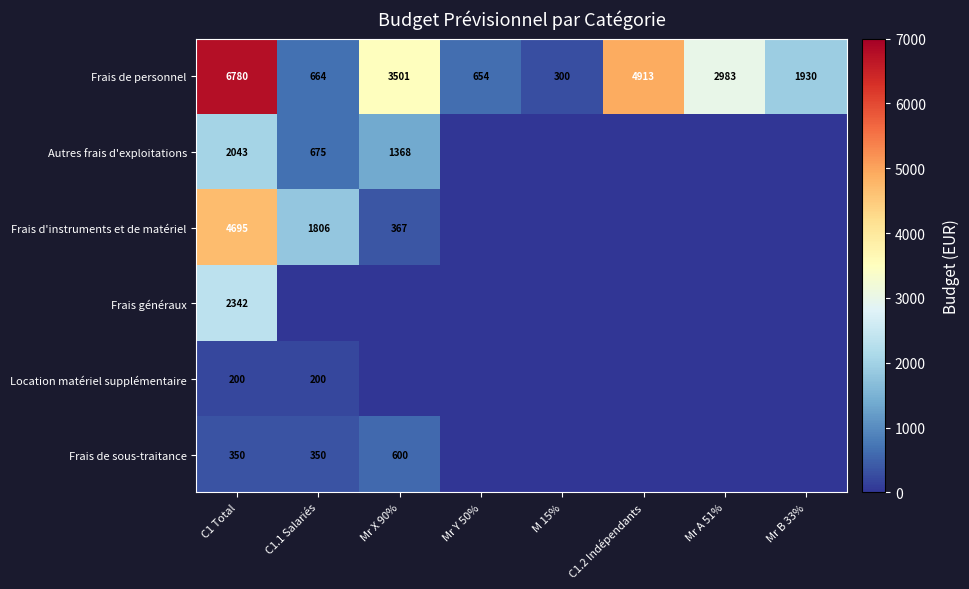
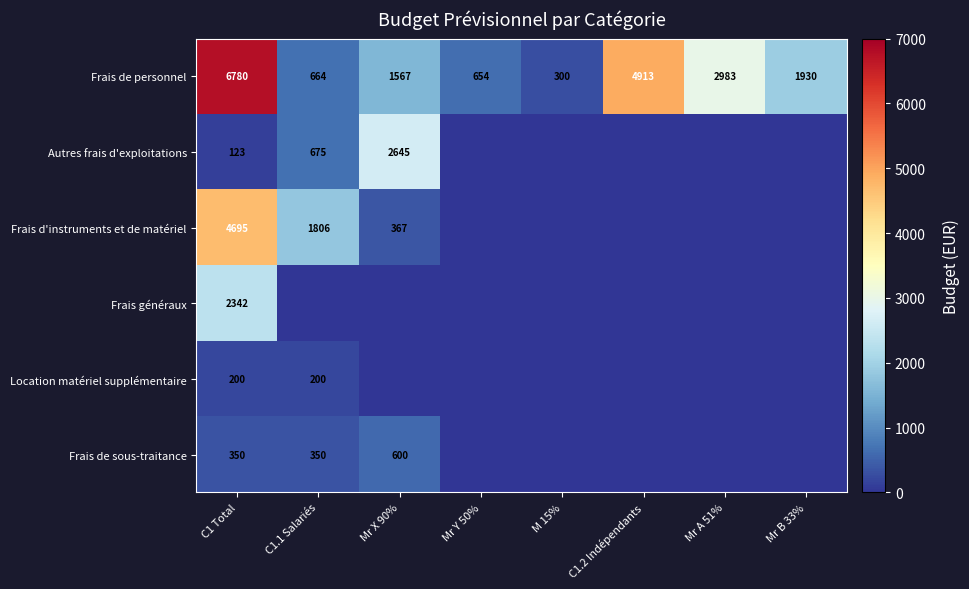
  {
    "Frais de personnel": {
      "C1 Total": 6780,
      "C1.1 Salariés": 664,
-     "Mr X 90%": 3501,
+     "Mr X 90%": 1567,
      "Mr Y 50%": 654,
      "M 15%": 300,
      "C1.2 Indépendants": 4913,
      "Mr A 51%": 2983,
      "Mr B 33%": 1930
    },
    "Autres frais d'exploitations": {
-     "C1 Total": 2043,
+     "C1 Total": 123,
      "C1.1 Salariés": 675,
-     "Mr X 90%": 1368
+     "Mr X 90%": 2645
    },
    "Frais d'instruments et de matériel": {
      "C1 Total": 4695,
      "C1.1 Salariés": 1806,
      "Mr X 90%": 367
    },
    "Frais généraux": {
      "C1 Total": 2342
    },
    "Location matériel supplémentaire": {
      "C1 Total": 200,
      "C1.1 Salariés": 200
    },
    "Frais de sous-traitance": {
      "C1 Total": 350,
      "C1.1 Salariés": 350,
      "Mr X 90%": 600
    }
  }
